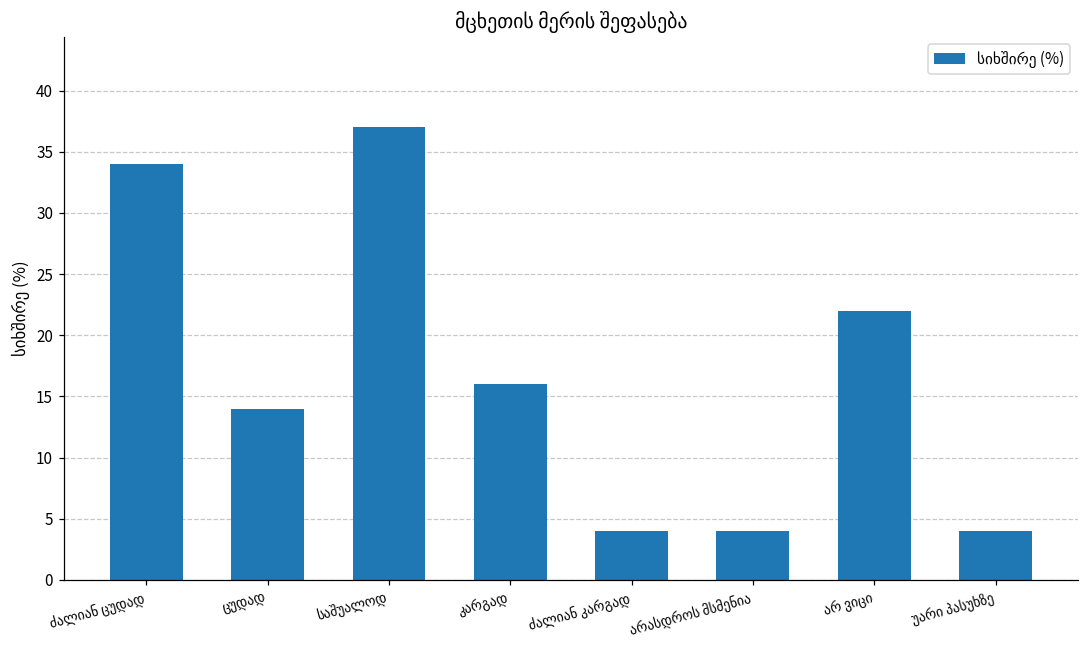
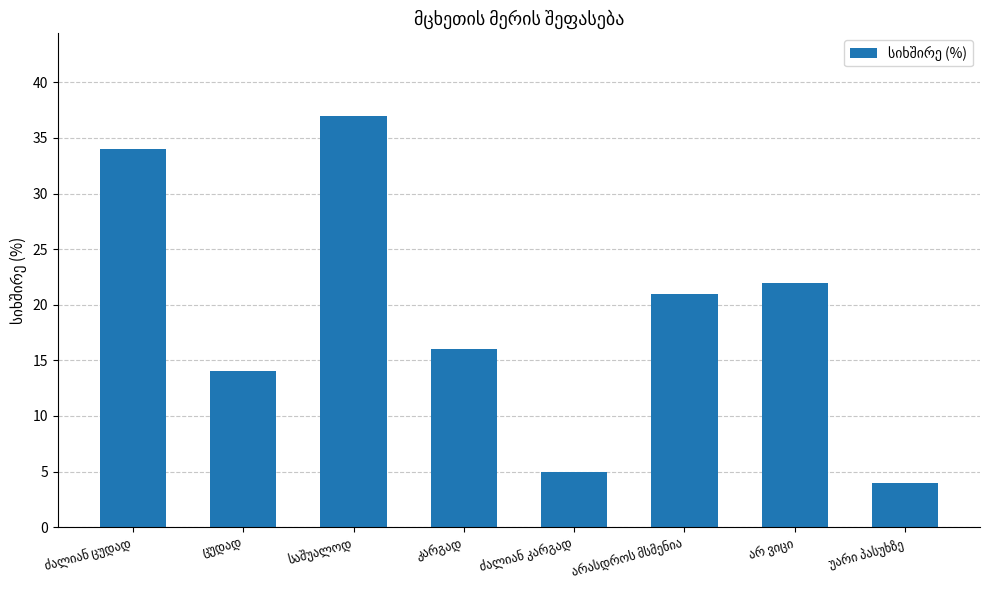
  {
    "ძალიან ცუდად": 34,
    "ცუდად": 14,
    "საშუალოდ": 37,
    "კარგად": 16,
-   "ძალიან კარგად": 4,
-   "არასდროს მსმენია": 4,
+   "ძალიან კარგად": 5,
+   "არასდროს მსმენია": 21,
    "არ ვიცი": 22,
    "უარი პასუხზე": 4
  }
